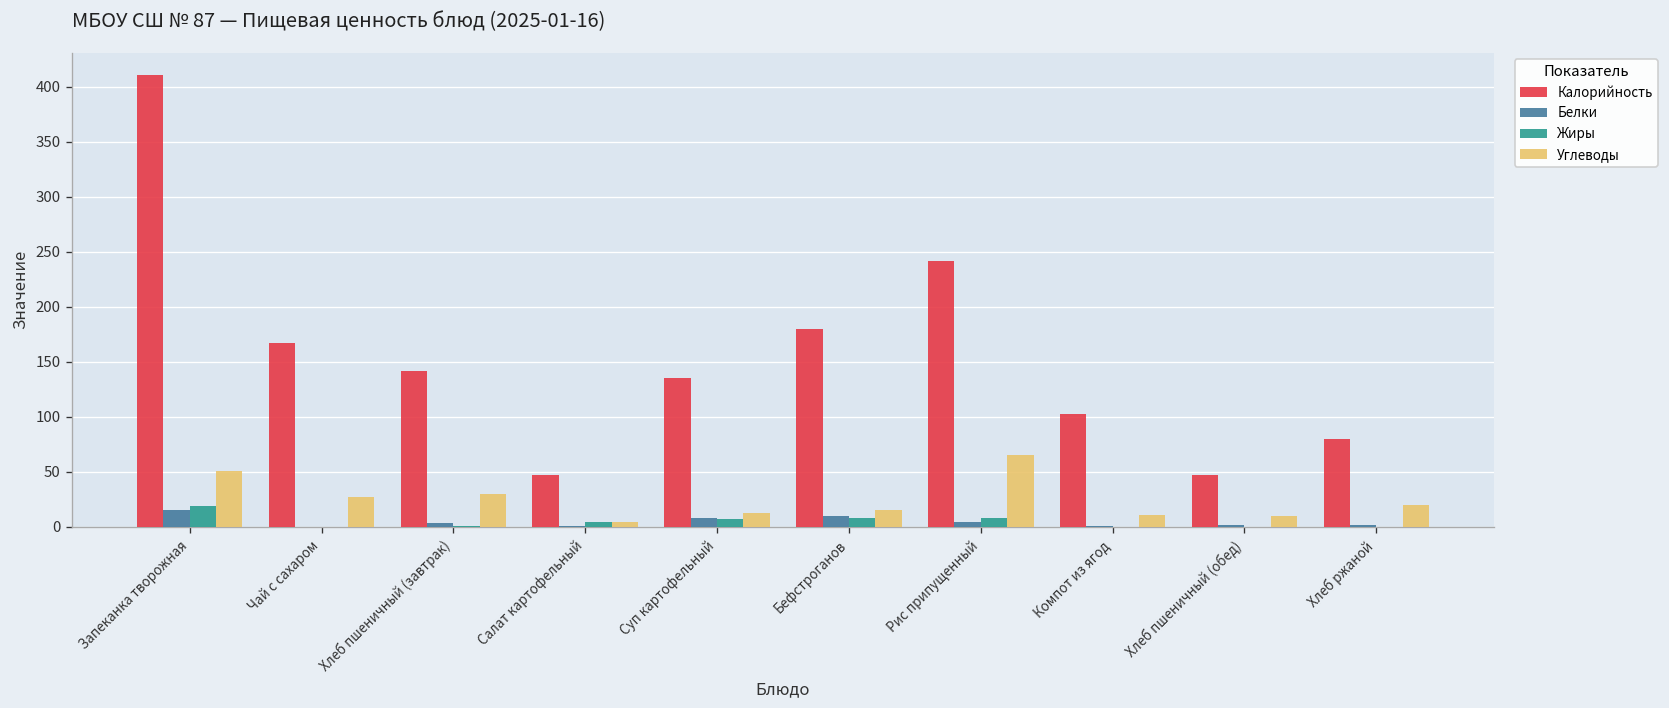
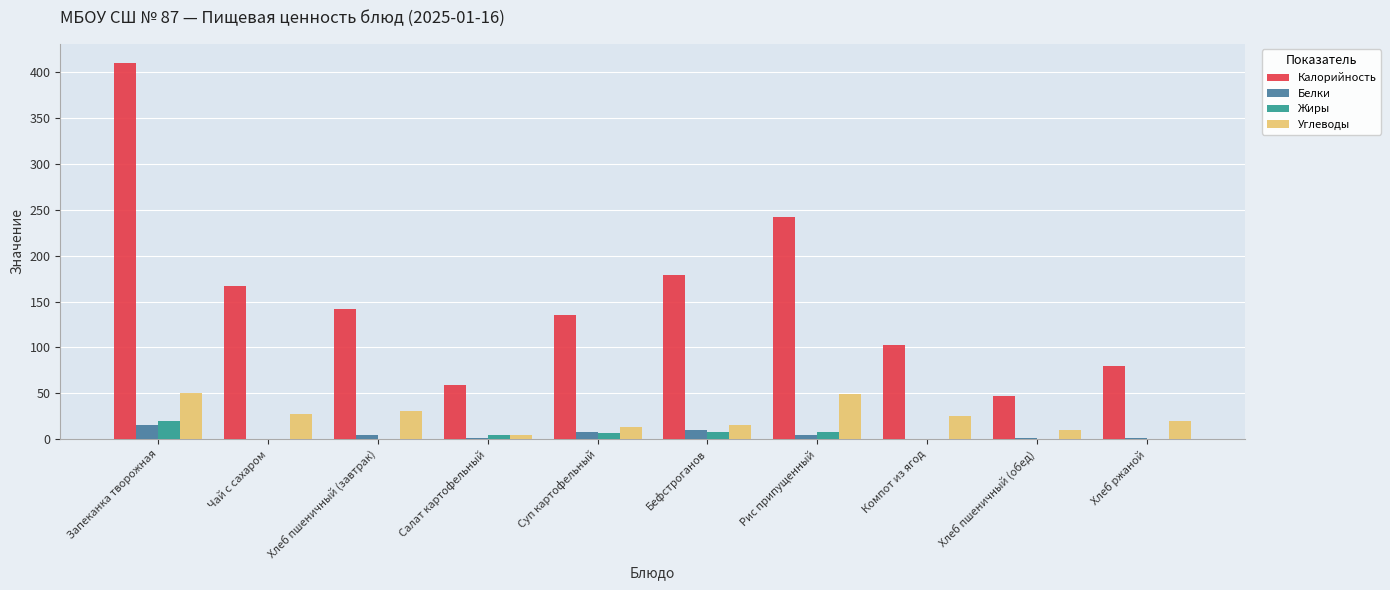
  {
    "Калорийность": {
      "Запеканка творожная": 410,
      "Чай с сахаром": 170,
      "Хлеб пшеничный (завтрак)": 140,
-     "Салат картофельный": 50,
+     "Салат картофельный": 60,
      "Суп картофельный": 140,
      "Бефстроганов": 180,
      "Рис припущенный": 240,
      "Компот из ягод": 100,
      "Хлеб пшеничный (обед)": 50,
      "Хлеб ржаной": 80
    },
    "Углеводы": {
      "Запеканка творожная": 50,
      "Чай с сахаром": 30,
      "Хлеб пшеничный (завтрак)": 30,
      "Салат картофельный": 0,
      "Суп картофельный": 10,
      "Бефстроганов": 20,
-     "Рис припущенный": 70,
-     "Компот из ягод": 10,
+     "Рис припущенный": 50,
+     "Компот из ягод": 30,
      "Хлеб пшеничный (обед)": 10,
      "Хлеб ржаной": 20
    }
  }
